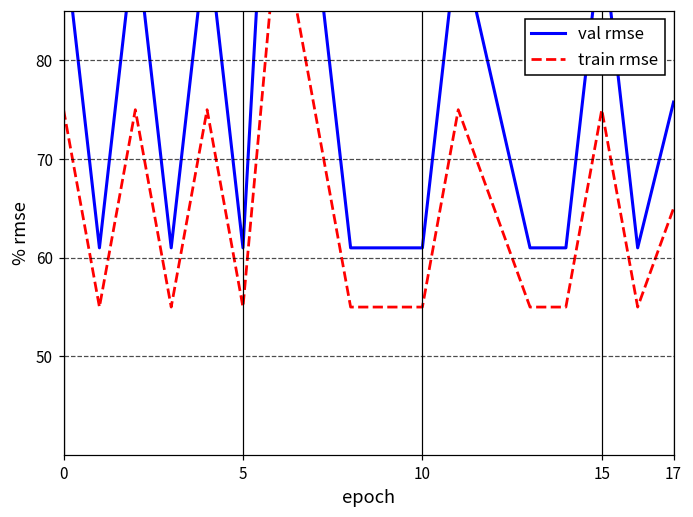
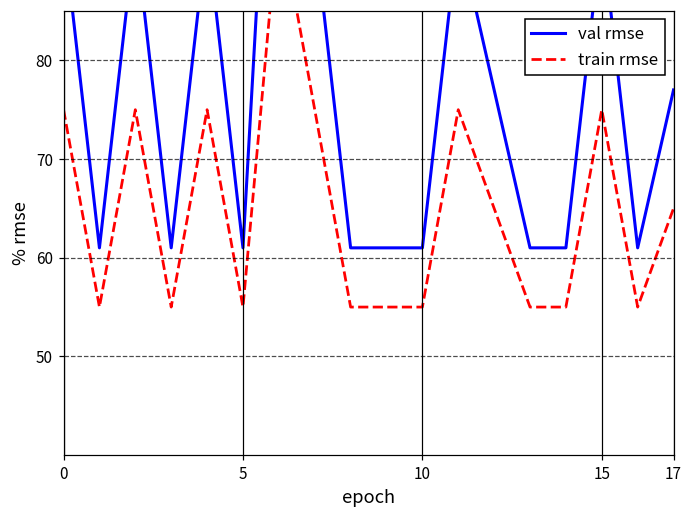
  {
    "val rmse": {
      "5": 61,
      "10": 61,
-     "17": 76
+     "17": 77
    },
    "train rmse": {
      "0": 75,
      "5": 55,
      "10": 55,
      "15": 75,
      "17": 65
    }
  }
